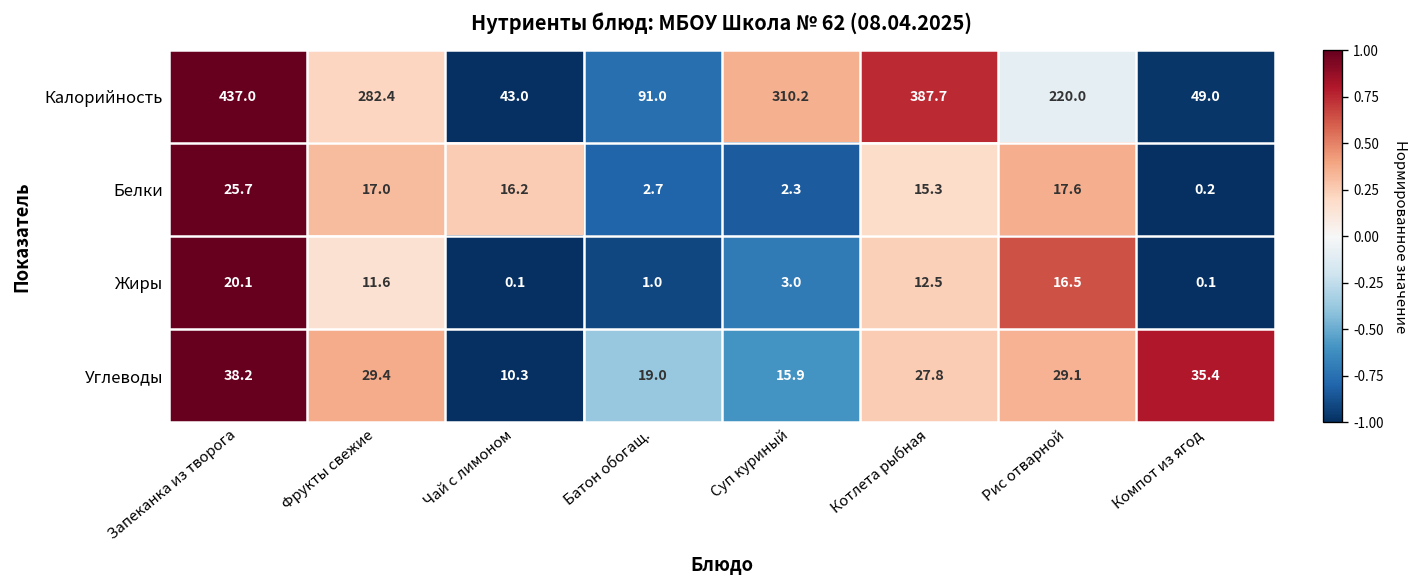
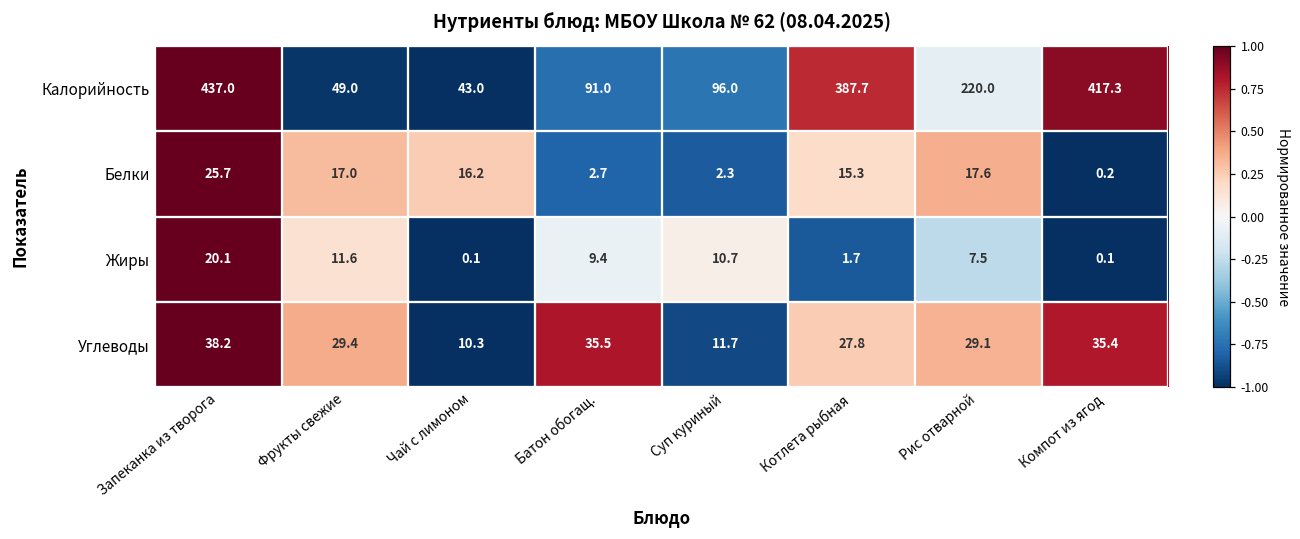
  {
    "Калорийность": {
      "Запеканка из творога": 437.0,
-     "Фрукты свежие": 282.4,
+     "Фрукты свежие": 49.0,
      "Чай с лимоном": 43.0,
      "Батон обогащ.": 91.0,
-     "Суп куриный": 310.2,
+     "Суп куриный": 96.0,
      "Котлета рыбная": 387.7,
      "Рис отварной": 220.0,
-     "Компот из ягод": 49.0
+     "Компот из ягод": 417.3
    },
    "Белки": {
      "Запеканка из творога": 25.7,
      "Фрукты свежие": 17.0,
      "Чай с лимоном": 16.2,
      "Батон обогащ.": 2.7,
      "Суп куриный": 2.3,
      "Котлета рыбная": 15.3,
      "Рис отварной": 17.6,
      "Компот из ягод": 0.2
    },
    "Жиры": {
      "Запеканка из творога": 20.1,
      "Фрукты свежие": 11.6,
      "Чай с лимоном": 0.1,
-     "Батон обогащ.": 1.0,
-     "Суп куриный": 3.0,
-     "Котлета рыбная": 12.5,
-     "Рис отварной": 16.5,
+     "Батон обогащ.": 9.4,
+     "Суп куриный": 10.7,
+     "Котлета рыбная": 1.7,
+     "Рис отварной": 7.5,
      "Компот из ягод": 0.1
    },
    "Углеводы": {
      "Запеканка из творога": 38.2,
      "Фрукты свежие": 29.4,
      "Чай с лимоном": 10.3,
-     "Батон обогащ.": 19.0,
-     "Суп куриный": 15.9,
+     "Батон обогащ.": 35.5,
+     "Суп куриный": 11.7,
      "Котлета рыбная": 27.8,
      "Рис отварной": 29.1,
      "Компот из ягод": 35.4
    }
  }
